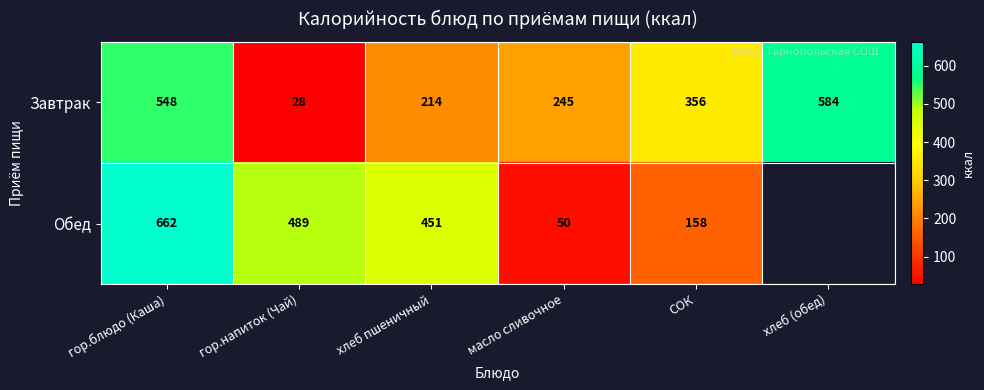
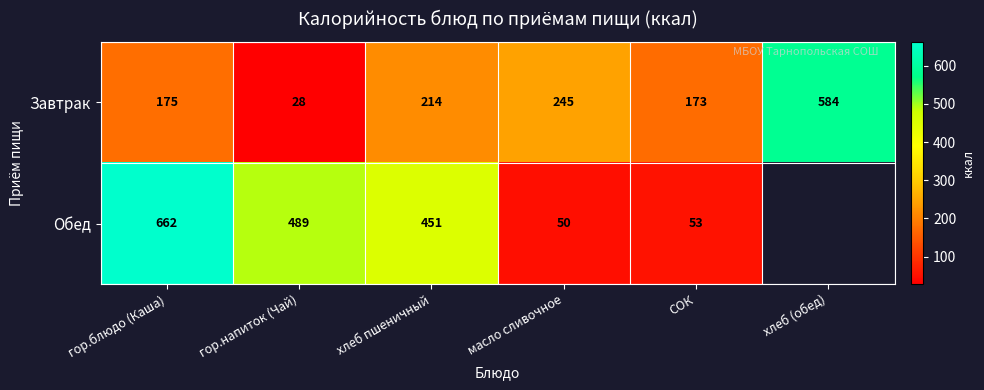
  {
    "Завтрак": {
-     "гор.блюдо (Каша)": 548,
+     "гор.блюдо (Каша)": 175,
      "гор.напиток (Чай)": 28,
      "хлеб пшеничный": 214,
      "масло сливочное": 245,
-     "СОК": 356
+     "СОК": 173
    },
    "Обед": {
      "гор.блюдо (Каша)": 662,
      "гор.напиток (Чай)": 489,
      "хлеб пшеничный": 451,
      "масло сливочное": 50,
-     "СОК": 158
+     "СОК": 53
    }
  }
